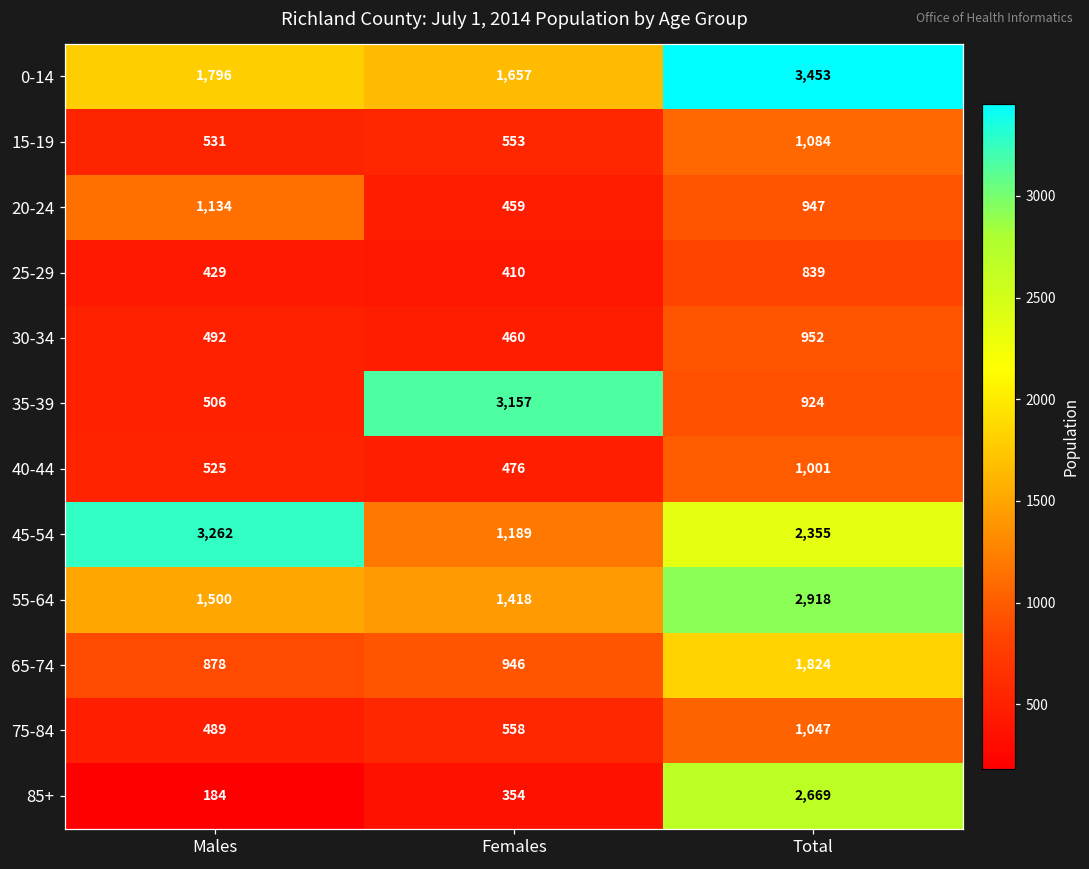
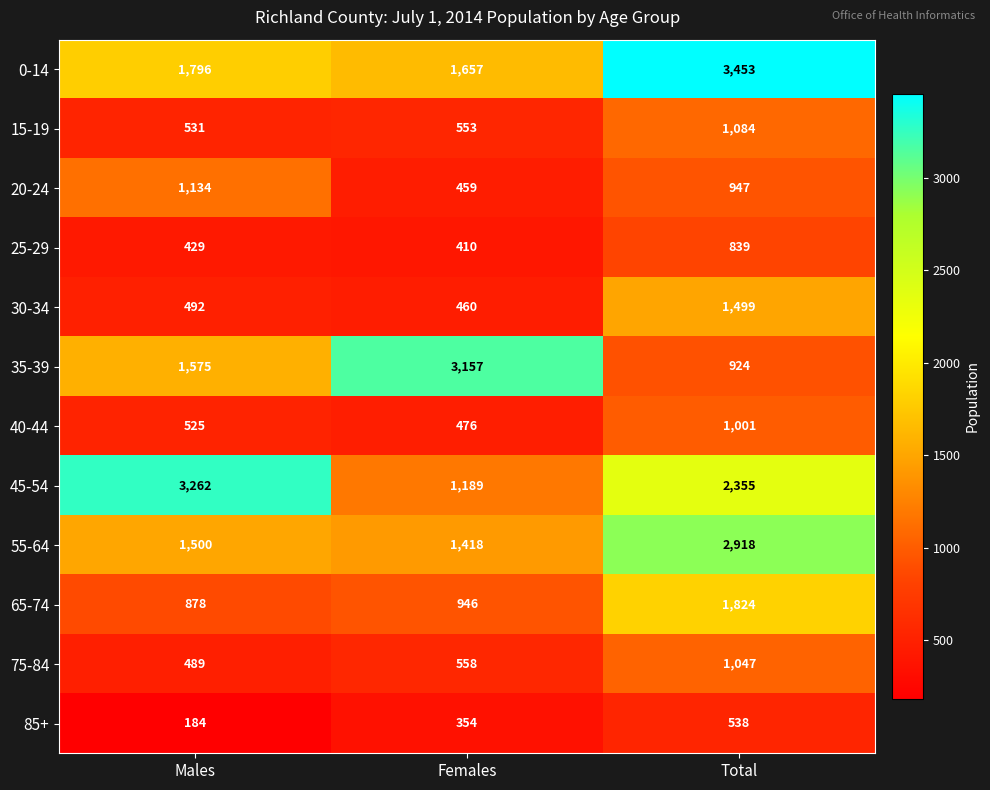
  {
    "0-14": {
      "Males": "1,796",
      "Females": "1,657",
      "Total": "3,453"
    },
    "15-19": {
      "Males": "531",
      "Females": "553",
      "Total": "1,084"
    },
    "20-24": {
      "Males": "1,134",
      "Females": "459",
      "Total": "947"
    },
    "25-29": {
      "Males": "429",
      "Females": "410",
      "Total": "839"
    },
    "30-34": {
      "Males": "492",
      "Females": "460",
-     "Total": "952"
+     "Total": "1,499"
    },
    "35-39": {
-     "Males": "506",
+     "Males": "1,575",
      "Females": "3,157",
      "Total": "924"
    },
    "40-44": {
      "Males": "525",
      "Females": "476",
      "Total": "1,001"
    },
    "45-54": {
      "Males": "3,262",
      "Females": "1,189",
      "Total": "2,355"
    },
    "55-64": {
      "Males": "1,500",
      "Females": "1,418",
      "Total": "2,918"
    },
    "65-74": {
      "Males": "878",
      "Females": "946",
      "Total": "1,824"
    },
    "75-84": {
      "Males": "489",
      "Females": "558",
      "Total": "1,047"
    },
    "85+": {
      "Males": "184",
      "Females": "354",
-     "Total": "2,669"
+     "Total": "538"
    }
  }
